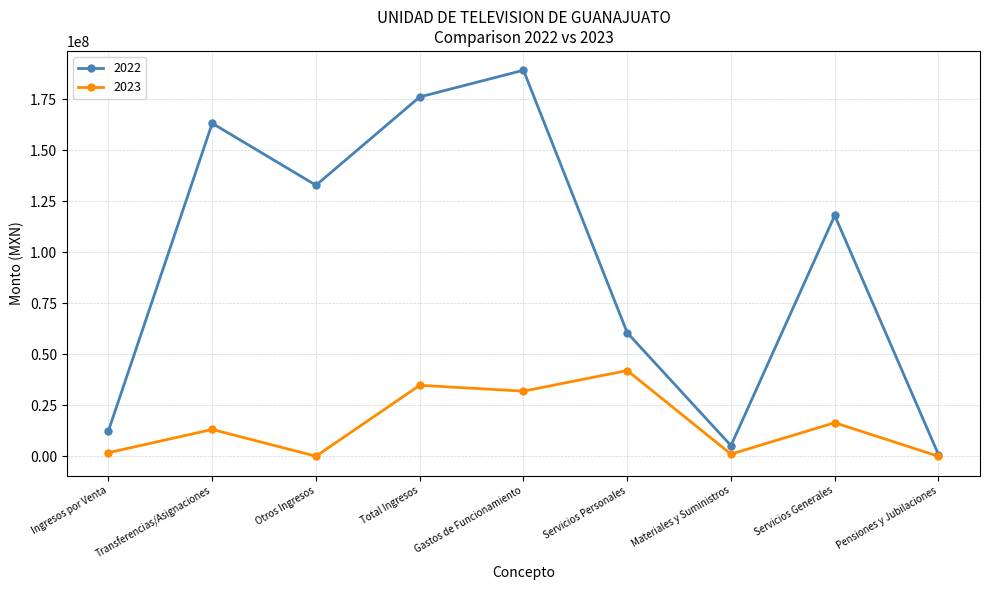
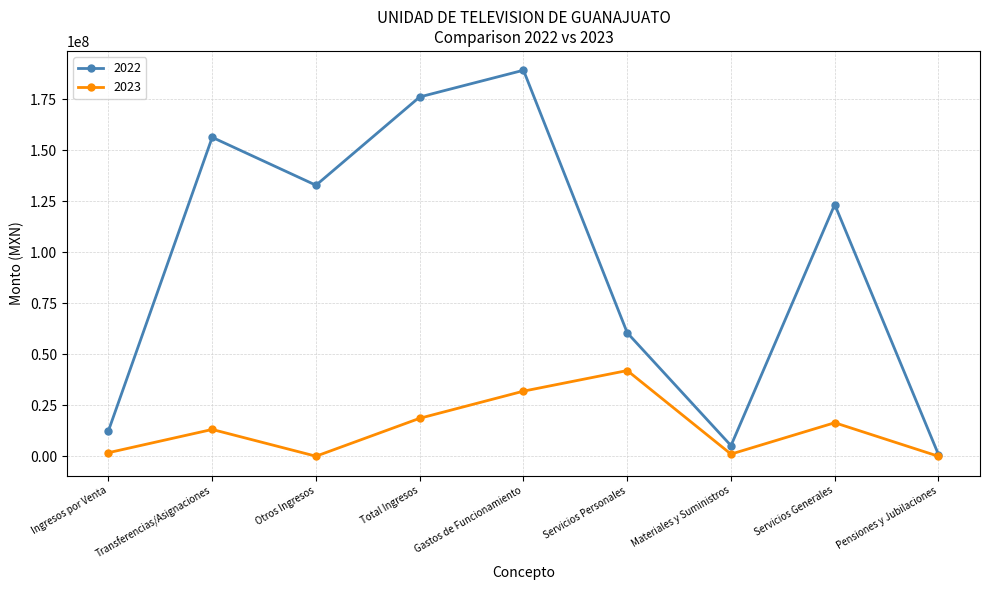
  {
    "2022": {
      "Ingresos por Venta": 13000000,
-     "Transferencias/Asignaciones": 163000000,
+     "Transferencias/Asignaciones": 156000000,
      "Otros Ingresos": 133000000,
      "Total Ingresos": 176000000,
      "Gastos de Funcionamiento": 189000000,
      "Servicios Personales": 61000000,
      "Materiales y Suministros": 5000000,
-     "Servicios Generales": 118000000
+     "Servicios Generales": 123000000
    },
    "2023": {
      "Ingresos por Venta": 2000000,
      "Transferencias/Asignaciones": 13000000,
      "Otros Ingresos": 0,
-     "Total Ingresos": 35000000,
+     "Total Ingresos": 19000000,
      "Gastos de Funcionamiento": 32000000,
      "Servicios Personales": 42000000,
      "Materiales y Suministros": 1000000,
      "Servicios Generales": 16000000
    }
  }
